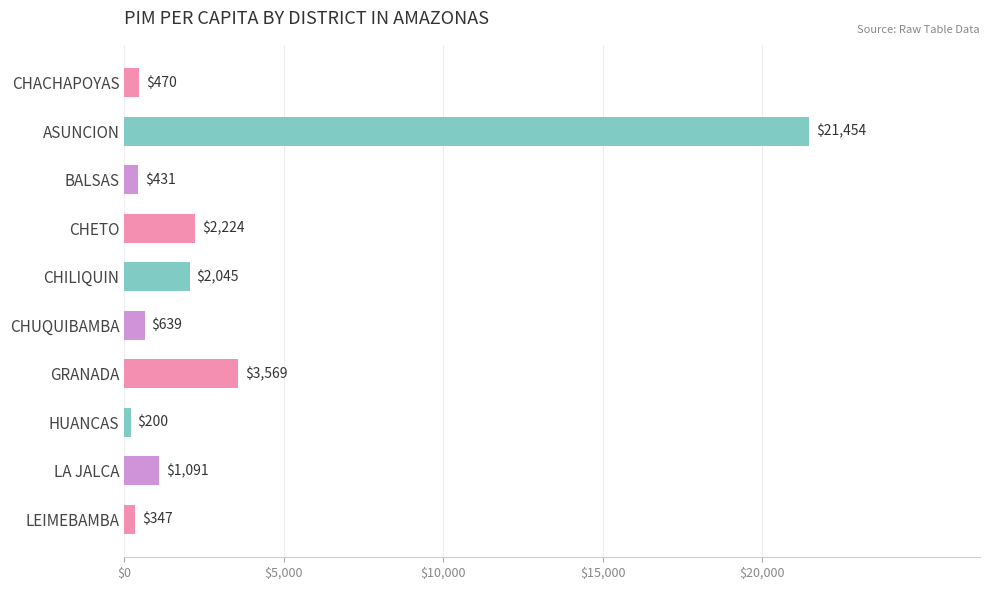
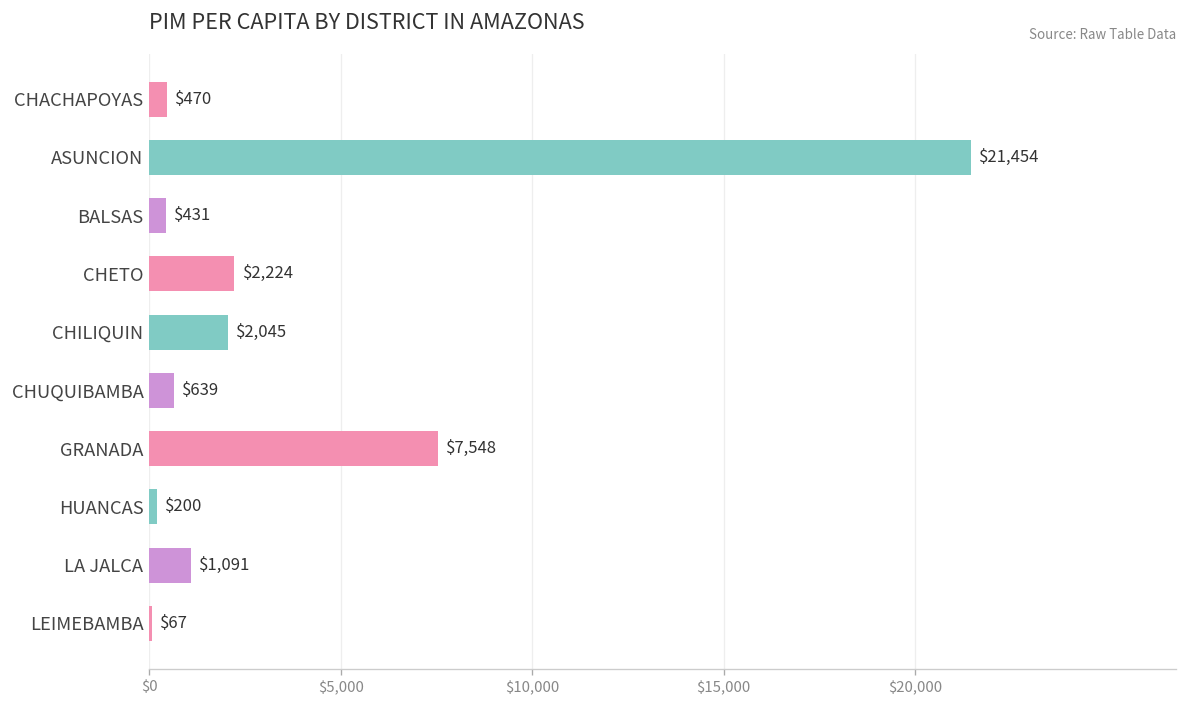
  {
    "CHACHAPOYAS": "$470",
    "ASUNCION": "$21,454",
    "BALSAS": "$431",
    "CHETO": "$2,224",
    "CHILIQUIN": "$2,045",
    "CHUQUIBAMBA": "$639",
-   "GRANADA": "$3,569",
+   "GRANADA": "$7,548",
    "HUANCAS": "$200",
    "LA JALCA": "$1,091",
-   "LEIMEBAMBA": "$347"
+   "LEIMEBAMBA": "$67"
  }
